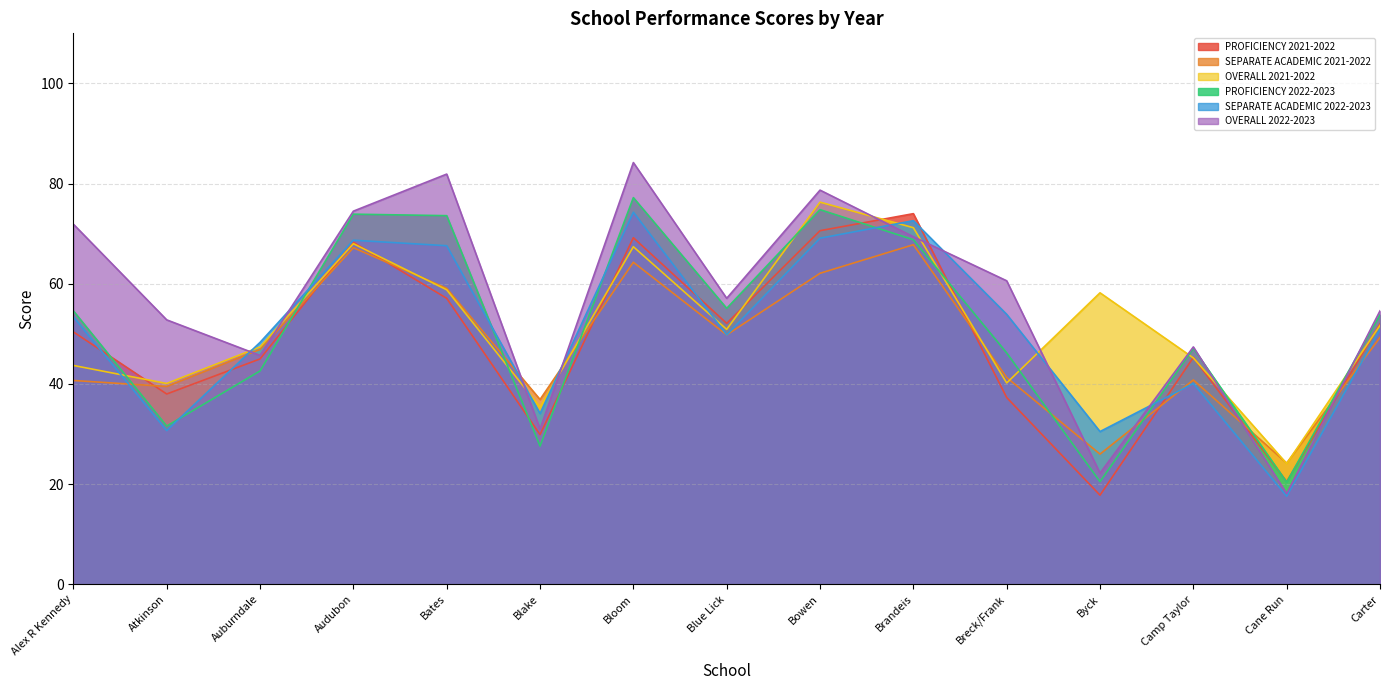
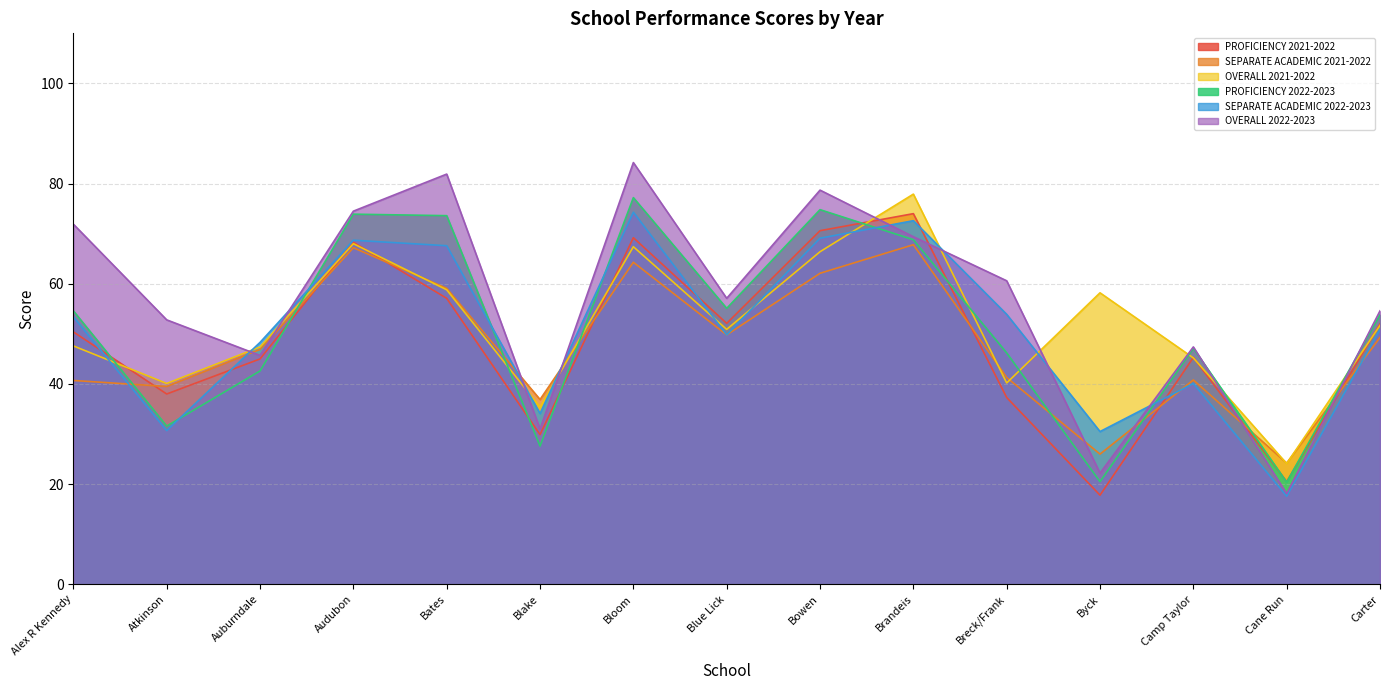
  {
    "OVERALL 2021-2022": {
-     "Alex R Kennedy": 44,
+     "Alex R Kennedy": 48,
      "Atkinson": 40,
      "Blake": 35,
      "Bloom": 67,
      "Blue Lick": 51,
-     "Bowen": 76,
-     "Brandeis": 71,
+     "Bowen": 66,
+     "Brandeis": 78,
      "Breck/Frank": 40,
      "Byck": 58
    },
    "PROFICIENCY 2022-2023": {
      "Alex R Kennedy": 55,
      "Atkinson": 32,
      "Auburndale": 43,
      "Audubon": 74,
      "Bates": 74,
      "Blake": 28,
      "Bloom": 77,
      "Blue Lick": 55,
      "Bowen": 75,
      "Brandeis": 69,
      "Breck/Frank": 46,
      "Byck": 21,
      "Carter": 54
    },
    "SEPARATE ACADEMIC 2022-2023": {
      "Alex R Kennedy": 53,
      "Atkinson": 31,
      "Auburndale": 48,
      "Bates": 68,
      "Blake": 34,
      "Bloom": 74,
      "Bowen": 69,
      "Brandeis": 73,
      "Breck/Frank": 54,
      "Byck": 31,
      "Camp Taylor": 40,
      "Carter": 51
    },
    "OVERALL 2022-2023": {
      "Alex R Kennedy": 72,
      "Atkinson": 53,
      "Auburndale": 46,
      "Audubon": 75,
      "Bates": 82,
      "Blake": 31,
      "Bloom": 84,
      "Blue Lick": 57,
      "Bowen": 79,
      "Brandeis": 69,
      "Breck/Frank": 61,
      "Byck": 22,
      "Carter": 55
    }
  }
